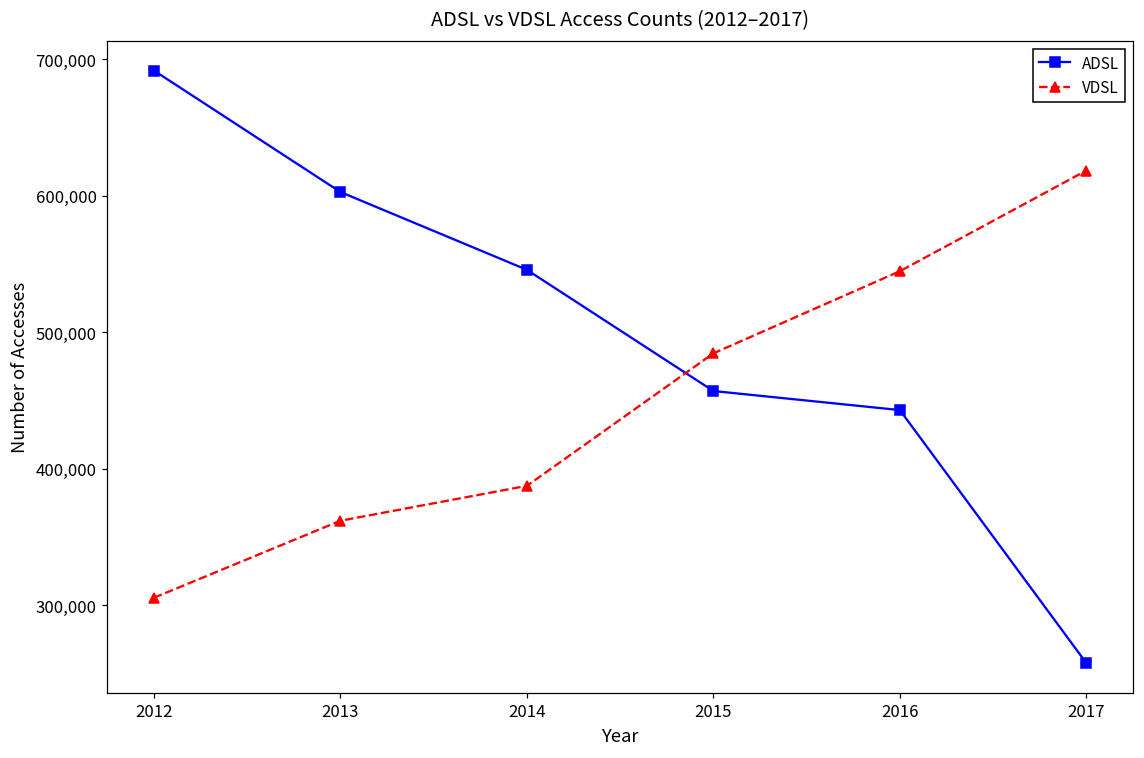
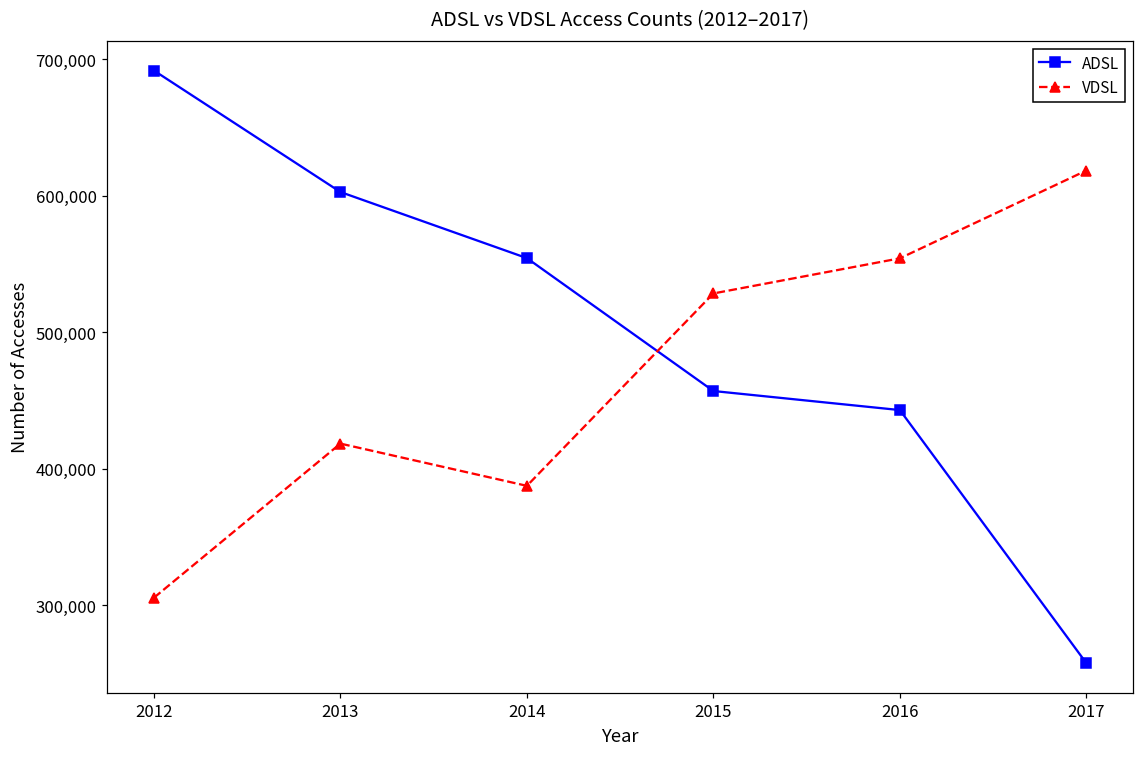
  {
    "ADSL": {
      "2012": "692,000",
      "2013": "603,000",
-     "2014": "546,000",
+     "2014": "554,000",
      "2015": "457,000",
      "2016": "443,000",
      "2017": "257,000"
    },
    "VDSL": {
      "2012": "305,000",
-     "2013": "362,000",
+     "2013": "418,000",
      "2014": "387,000",
-     "2015": "485,000",
-     "2016": "545,000",
+     "2015": "528,000",
+     "2016": "554,000",
      "2017": "619,000"
    }
  }
